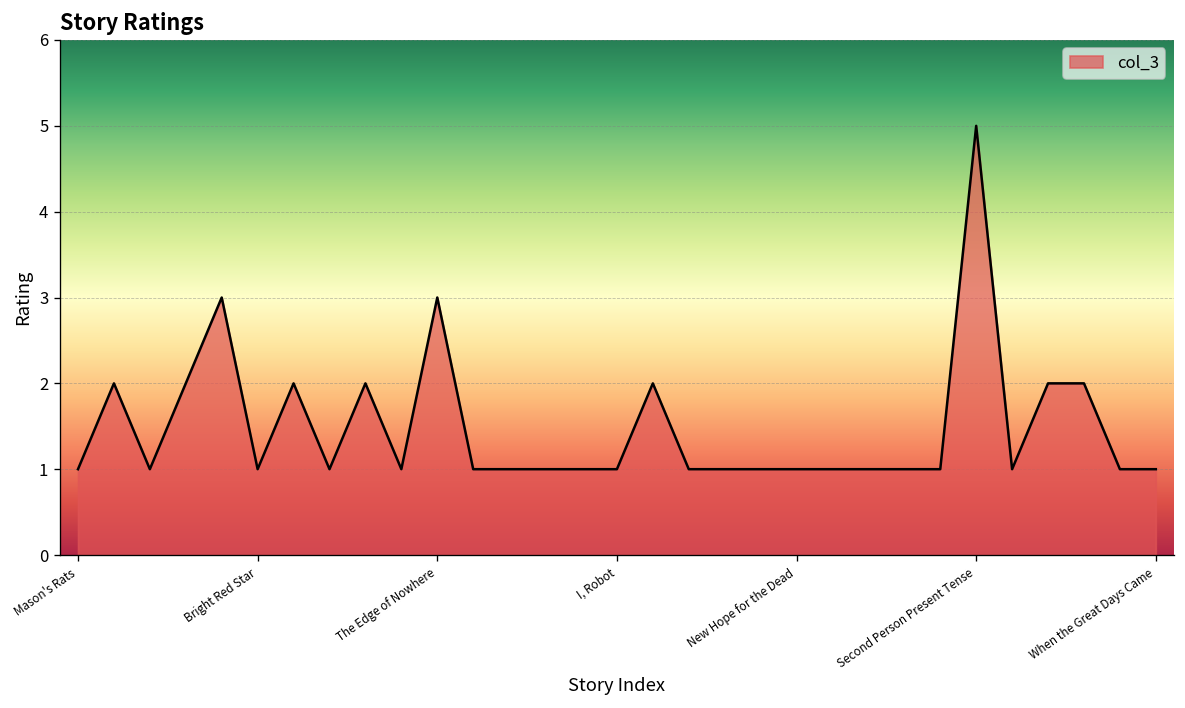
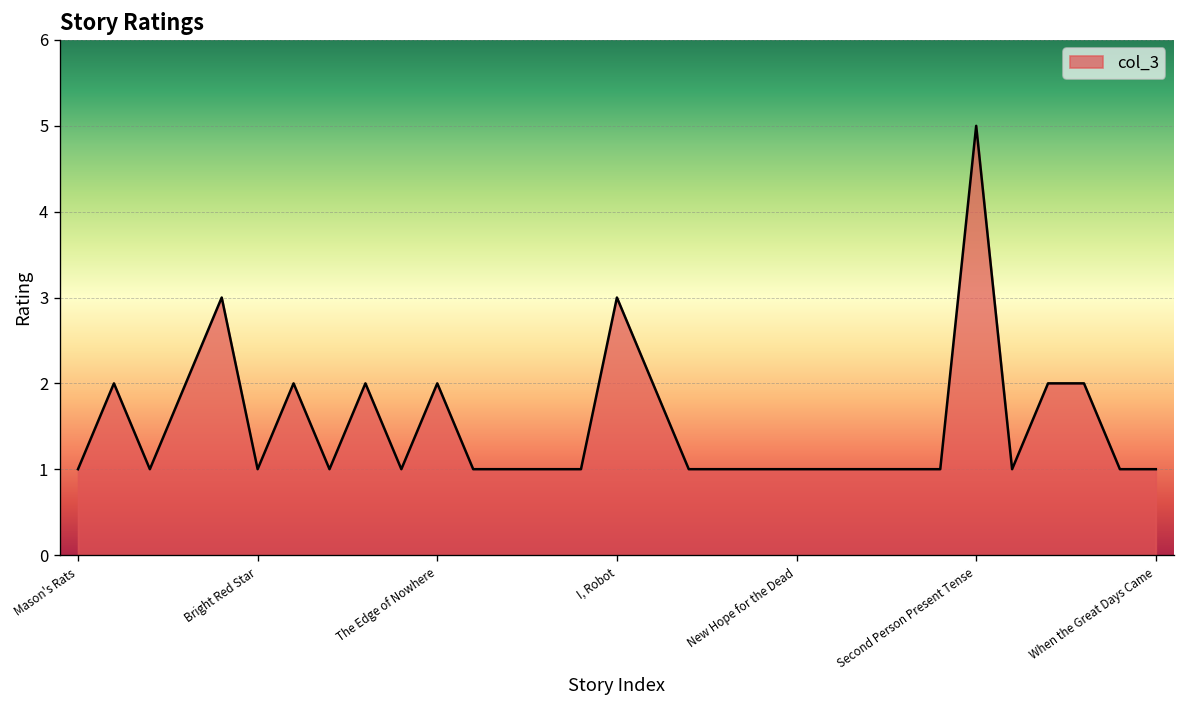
  {
    "Mason's Rats": 1,
    "Bright Red Star": 1,
-   "The Edge of Nowhere": 3,
-   "I, Robot": 1,
+   "The Edge of Nowhere": 2,
+   "I, Robot": 3,
    "New Hope for the Dead": 1,
    "Second Person Present Tense": 5,
    "When the Great Days Came": 1
  }
